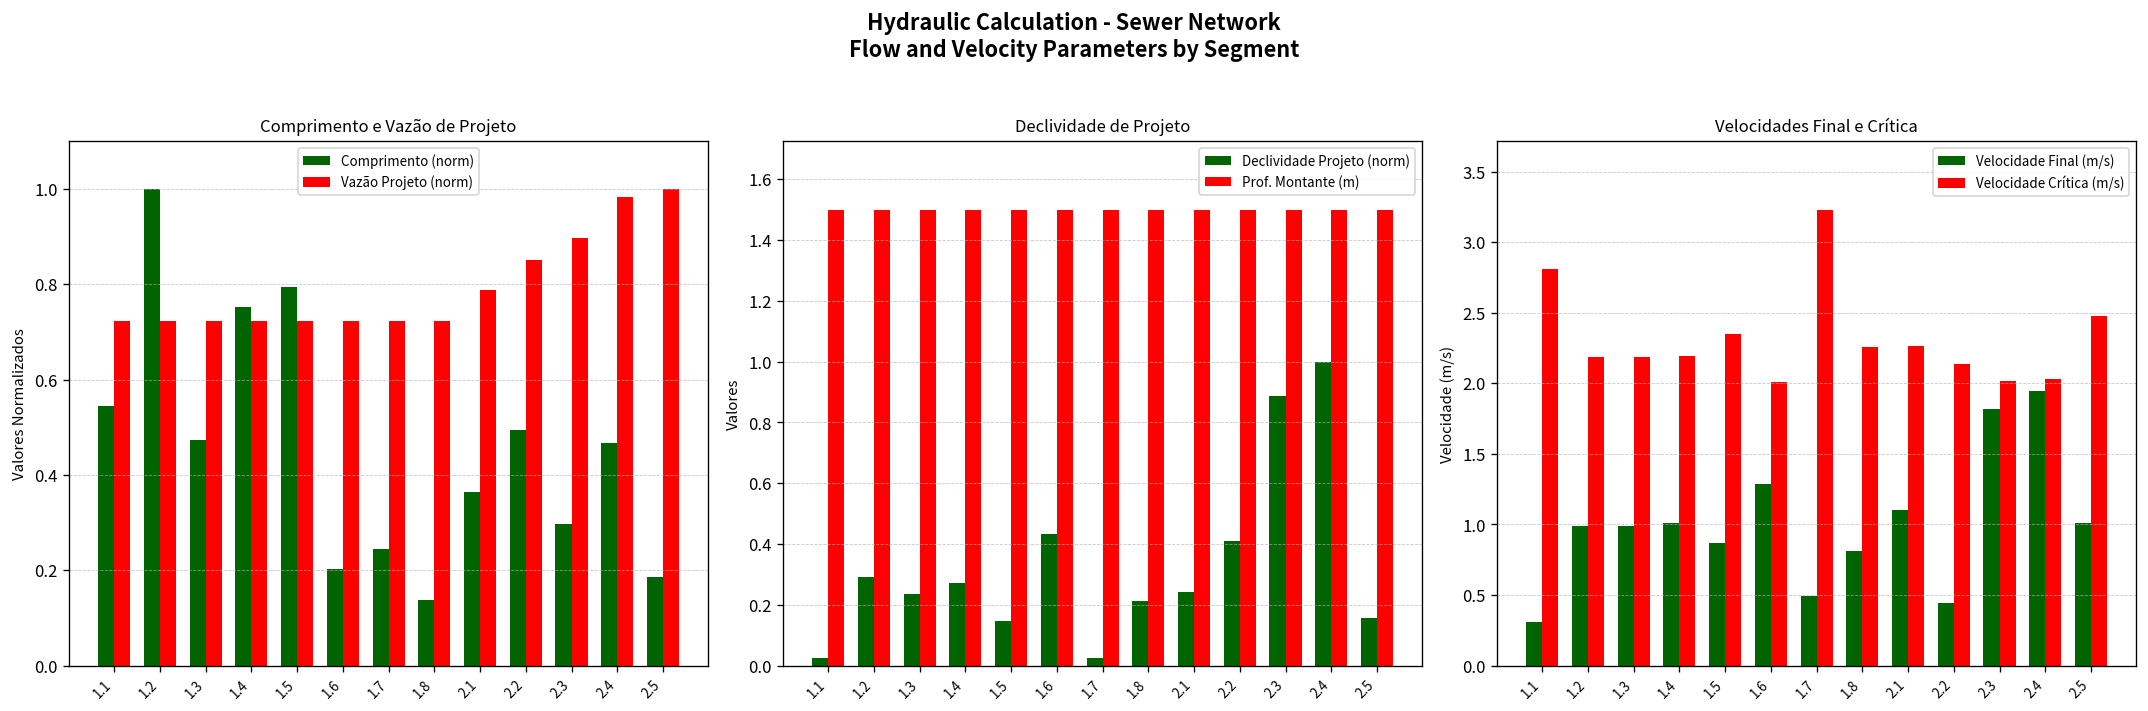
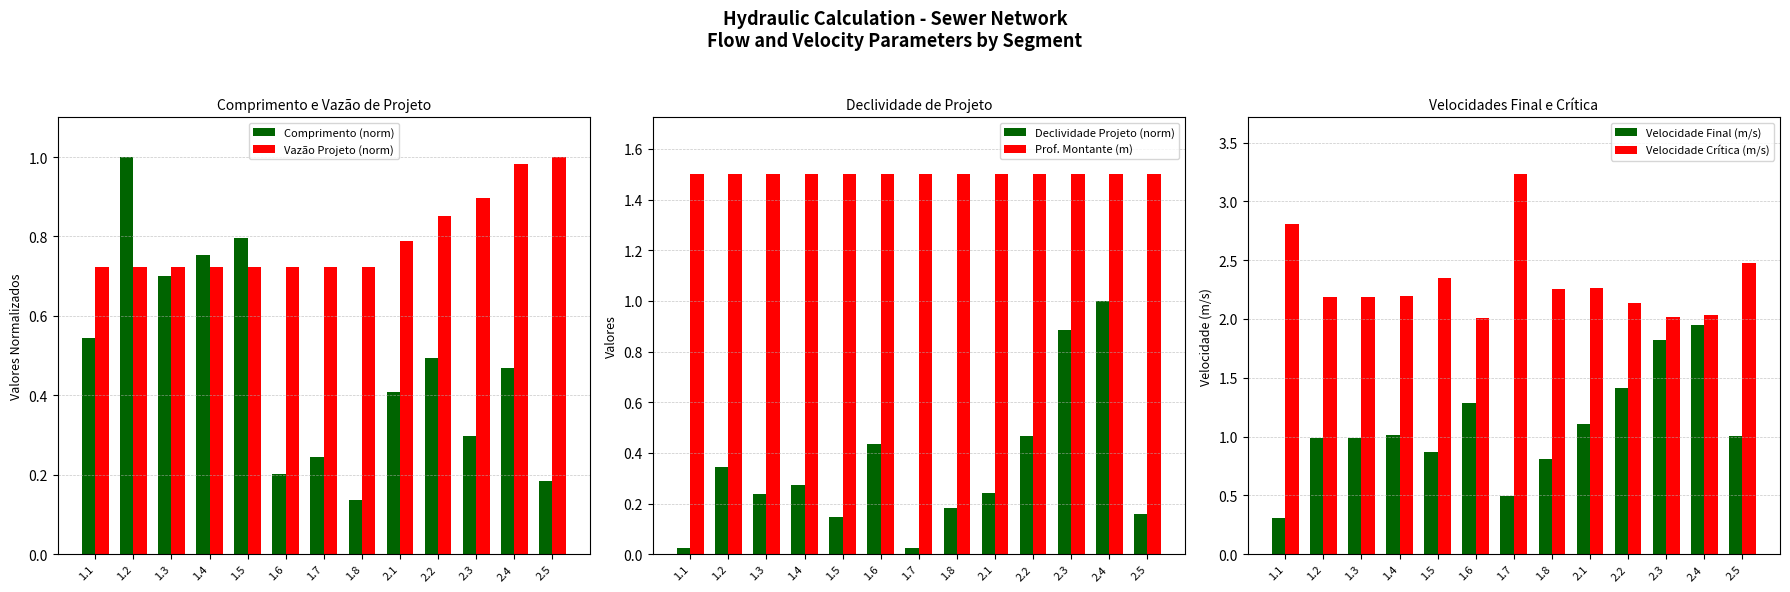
  {
    "Comprimento e Vazão de Projeto": {
      "Comprimento (norm)": {
        "1.1": 0.54,
        "1.2": 1.00,
-       "1.3": 0.47,
+       "1.3": 0.70,
        "1.4": 0.75,
        "1.5": 0.79,
        "1.6": 0.20,
        "1.7": 0.24,
        "1.8": 0.14,
-       "2.1": 0.36,
+       "2.1": 0.41,
        "2.2": 0.49,
        "2.3": 0.30,
        "2.4": 0.47,
        "2.5": 0.19
      },
      "Vazão Projeto (norm)": {
        "1.1": 0.72,
        "1.2": 0.72,
        "1.3": 0.72,
        "1.4": 0.72,
        "1.5": 0.72,
        "1.6": 0.72,
        "1.7": 0.72,
        "1.8": 0.72,
        "2.1": 0.79,
        "2.2": 0.85,
        "2.3": 0.90,
        "2.4": 0.98,
        "2.5": 1.00
      }
    },
    "Declividade de Projeto": {
      "Declividade Projeto (norm)": {
        "1.1": 0.03,
-       "1.2": 0.29,
+       "1.2": 0.34,
        "1.3": 0.24,
        "1.4": 0.27,
        "1.5": 0.15,
        "1.6": 0.43,
        "1.7": 0.03,
-       "1.8": 0.21,
+       "1.8": 0.18,
        "2.1": 0.24,
-       "2.2": 0.41,
+       "2.2": 0.47,
        "2.3": 0.89,
        "2.4": 1.00,
        "2.5": 0.16
      },
      "Prof. Montante (m)": {
        "1.1": 1.50,
        "1.2": 1.50,
        "1.3": 1.50,
        "1.4": 1.50,
        "1.5": 1.50,
        "1.6": 1.50,
        "1.7": 1.50,
        "1.8": 1.50,
        "2.1": 1.50,
        "2.2": 1.50,
        "2.3": 1.50,
        "2.4": 1.50,
        "2.5": 1.50
      }
    },
    "Velocidades Final e Crítica": {
      "Velocidade Final (m/s)": {
        "1.1": 0.31,
        "1.2": 0.99,
        "1.3": 0.99,
        "1.4": 1.01,
        "1.5": 0.87,
        "1.6": 1.29,
        "1.7": 0.49,
        "1.8": 0.81,
        "2.1": 1.10,
-       "2.2": 0.44,
+       "2.2": 1.42,
        "2.3": 1.82,
        "2.4": 1.95,
        "2.5": 1.01
      },
      "Velocidade Crítica (m/s)": {
        "1.1": 2.81,
        "1.2": 2.19,
        "1.3": 2.19,
        "1.4": 2.20,
        "1.5": 2.35,
        "1.6": 2.01,
        "1.7": 3.23,
        "1.8": 2.26,
        "2.1": 2.27,
        "2.2": 2.13,
        "2.3": 2.02,
        "2.4": 2.03,
        "2.5": 2.48
      }
    }
  }
